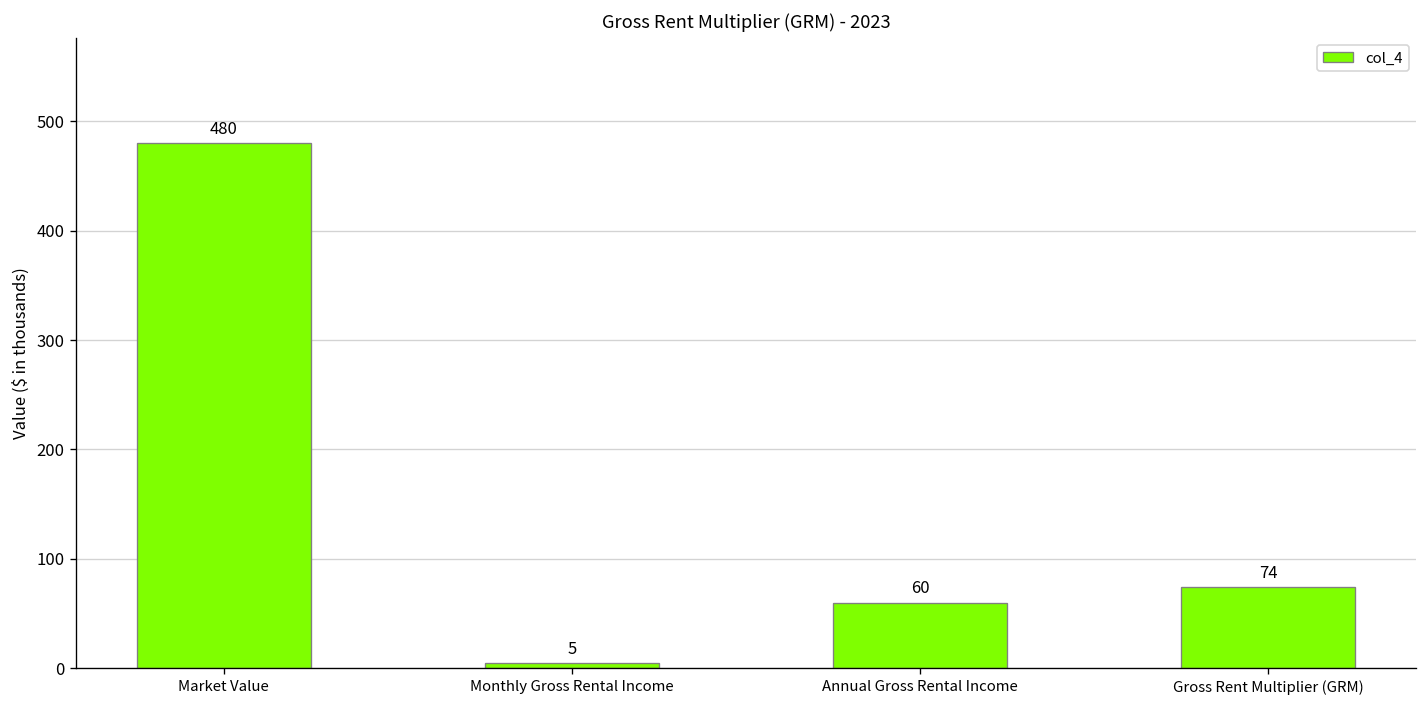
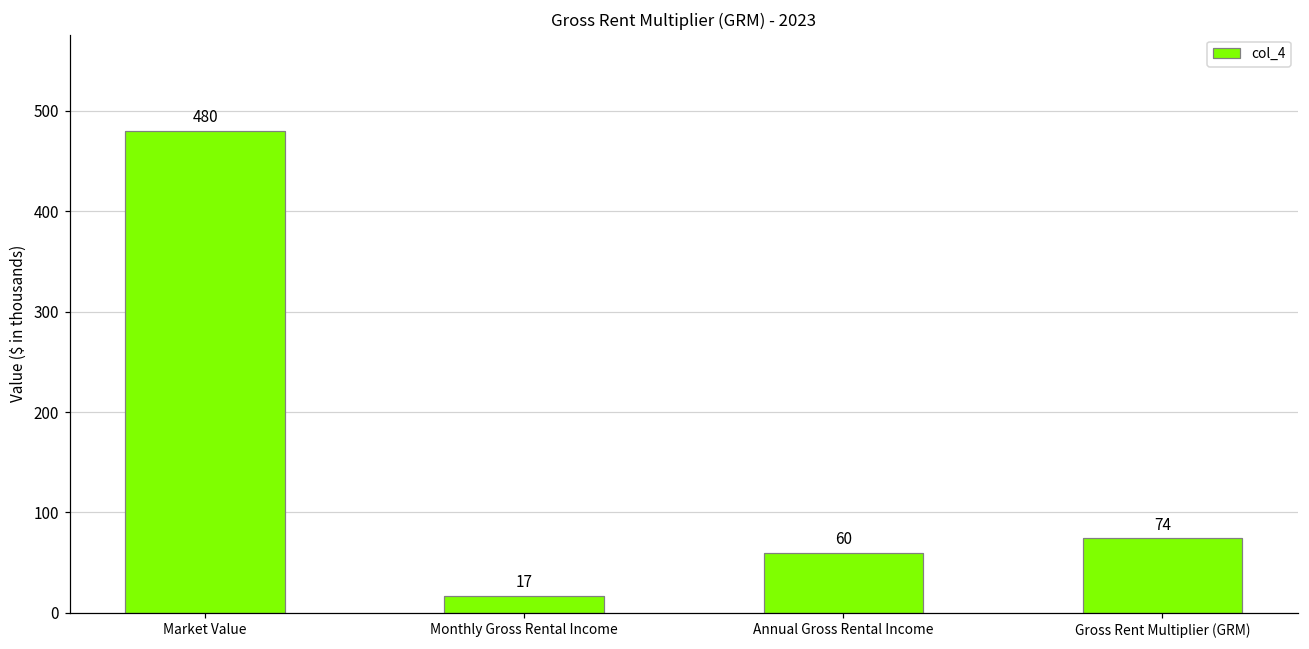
  {
    "Market Value": 480,
-   "Monthly Gross Rental Income": 5,
+   "Monthly Gross Rental Income": 17,
    "Annual Gross Rental Income": 60,
    "Gross Rent Multiplier (GRM)": 74
  }
